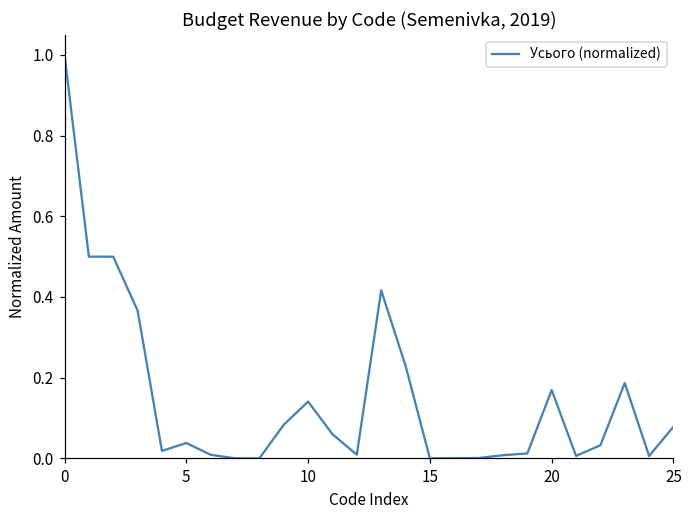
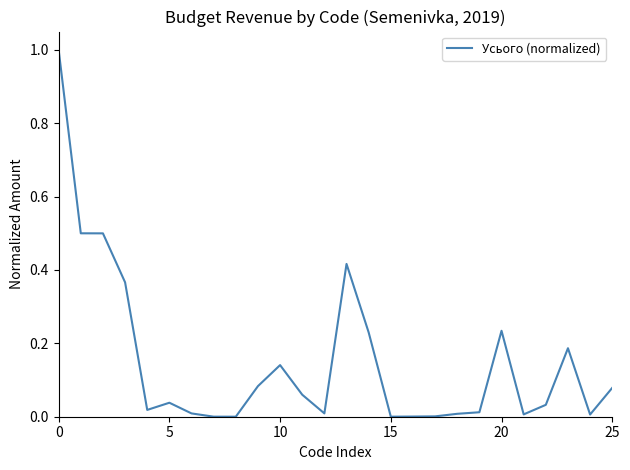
  {
    "0": 1.00,
    "5": 0.04,
    "10": 0.14,
    "15": 0.00,
-   "20": 0.17,
+   "20": 0.23,
    "25": 0.08
  }
